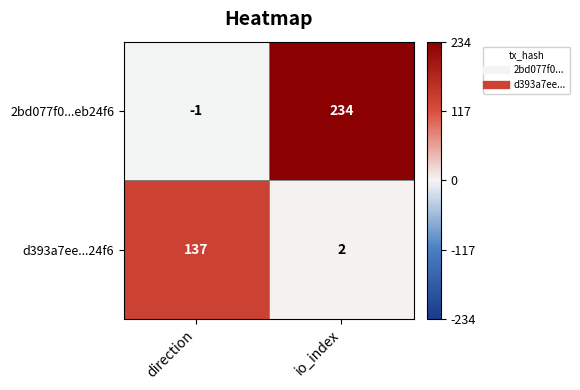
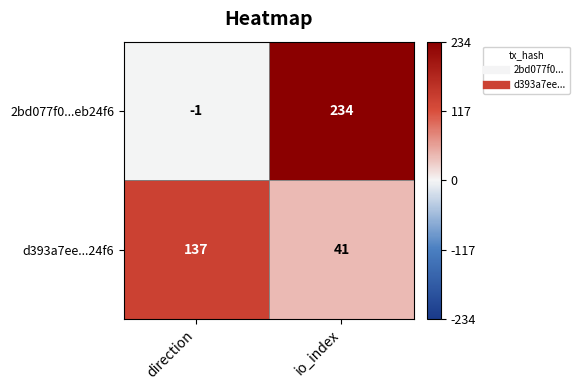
  {
    "2bd077f0...eb24f6": {
      "direction": -1,
      "io_index": 234
    },
    "d393a7ee...24f6": {
      "direction": 137,
-     "io_index": 2
+     "io_index": 41
    }
  }
